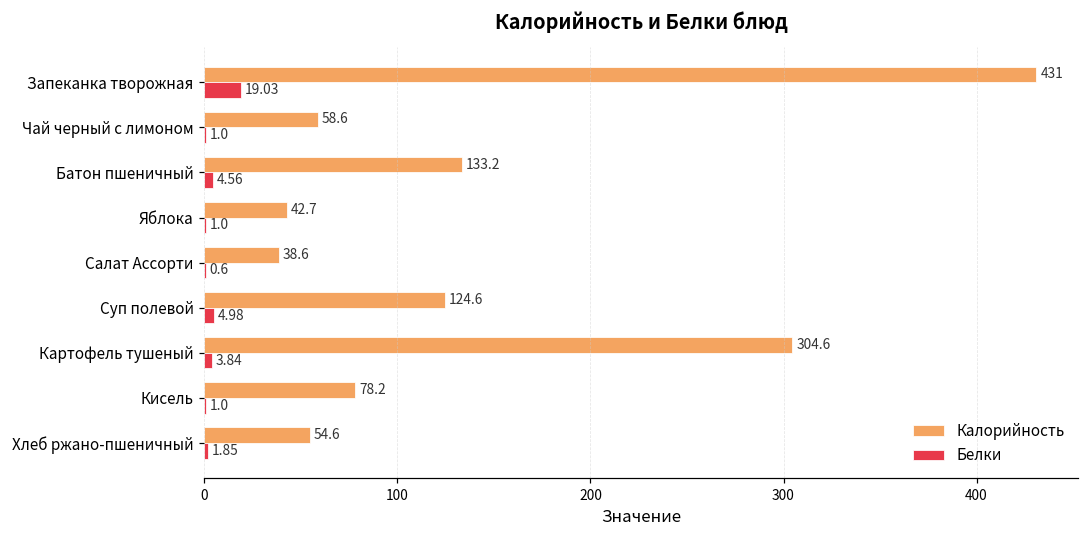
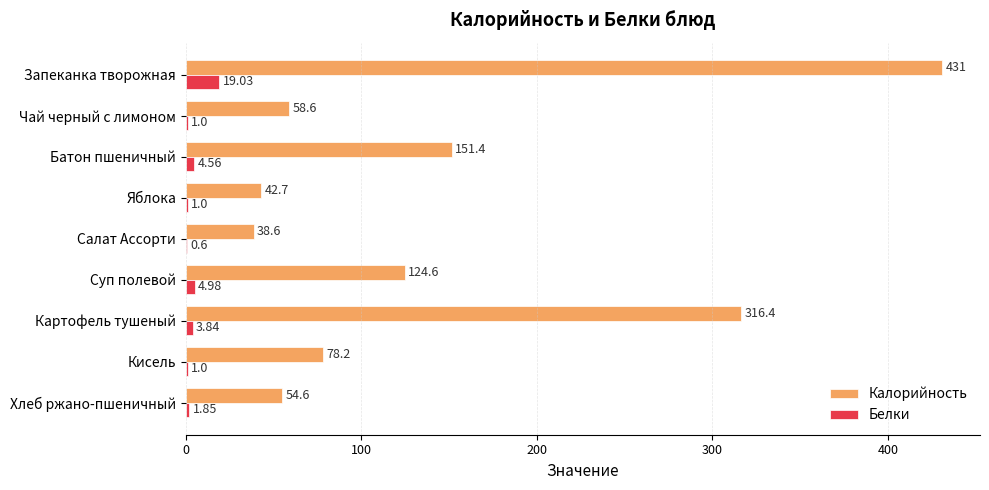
  {
    "Калорийность": {
      "Запеканка творожная": 431,
      "Чай черный с лимоном": 58.6,
-     "Батон пшеничный": 133.2,
+     "Батон пшеничный": 151.4,
      "Яблока": 42.7,
      "Салат Ассорти": 38.6,
      "Суп полевой": 124.6,
-     "Картофель тушеный": 304.6,
+     "Картофель тушеный": 316.4,
      "Кисель": 78.2,
      "Хлеб ржано-пшеничный": 54.6
    },
    "Белки": {
      "Запеканка творожная": 19.03,
      "Чай черный с лимоном": 1.0,
      "Батон пшеничный": 4.56,
      "Яблока": 1.0,
      "Салат Ассорти": 0.6,
      "Суп полевой": 4.98,
      "Картофель тушеный": 3.84,
      "Кисель": 1.0,
      "Хлеб ржано-пшеничный": 1.85
    }
  }
